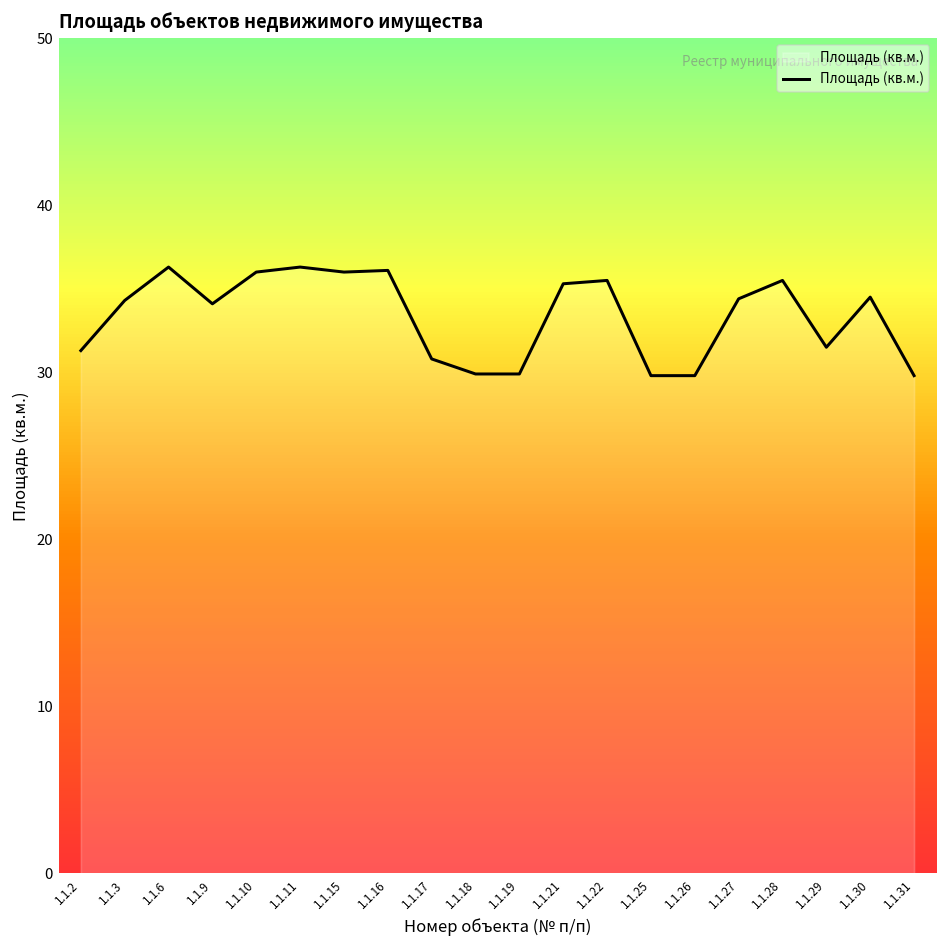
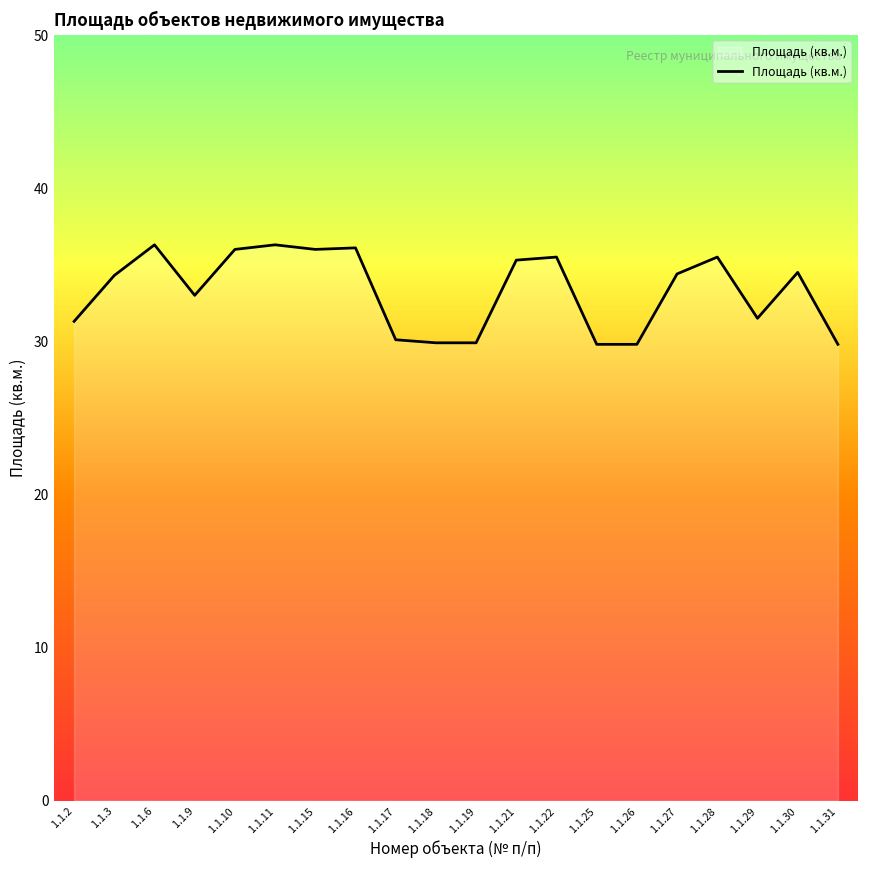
  {
    "1.1.2": 31.3,
    "1.1.3": 34.3,
    "1.1.6": 36.3,
-   "1.1.9": 34.1,
+   "1.1.9": 33.0,
    "1.1.10": 36.0,
    "1.1.11": 36.3,
    "1.1.15": 36.0,
    "1.1.16": 36.1,
-   "1.1.17": 30.8,
+   "1.1.17": 30.1,
    "1.1.18": 29.9,
    "1.1.19": 29.9,
    "1.1.21": 35.3,
    "1.1.22": 35.5,
    "1.1.25": 29.8,
    "1.1.26": 29.8,
    "1.1.27": 34.4,
    "1.1.28": 35.5,
    "1.1.29": 31.5,
    "1.1.30": 34.5,
    "1.1.31": 29.8
  }
